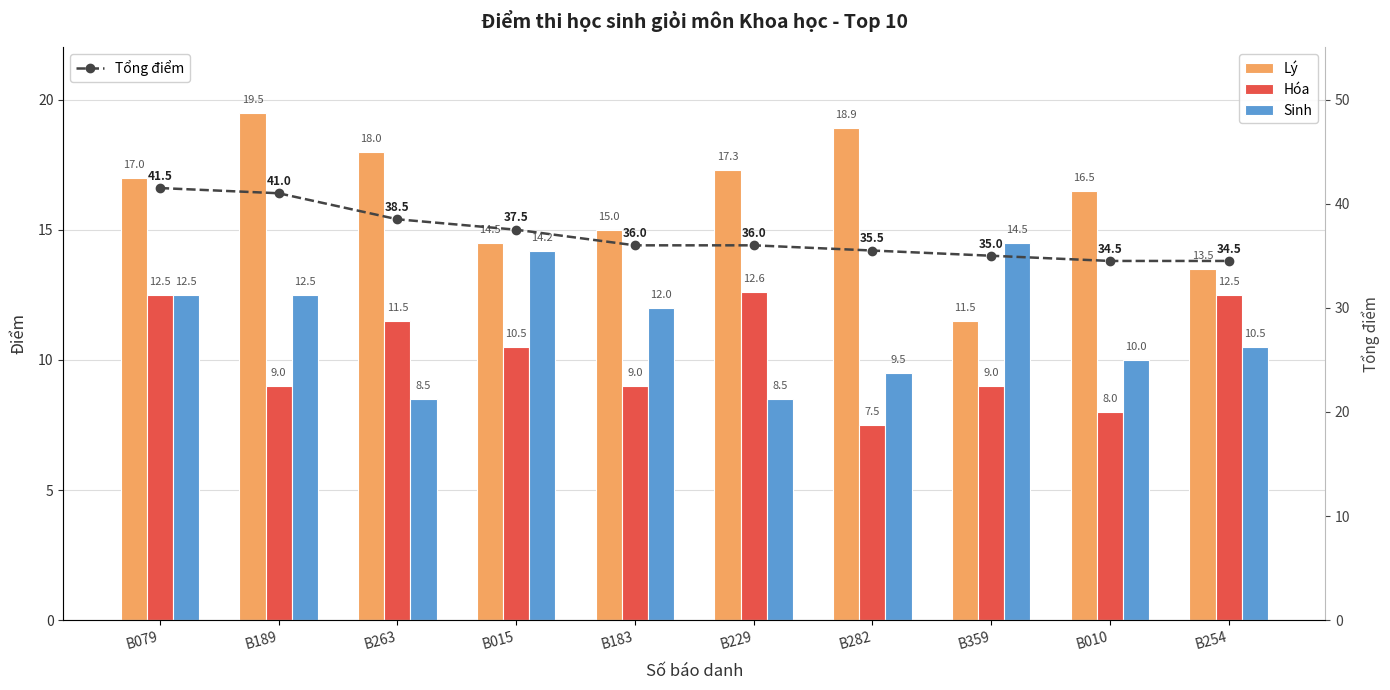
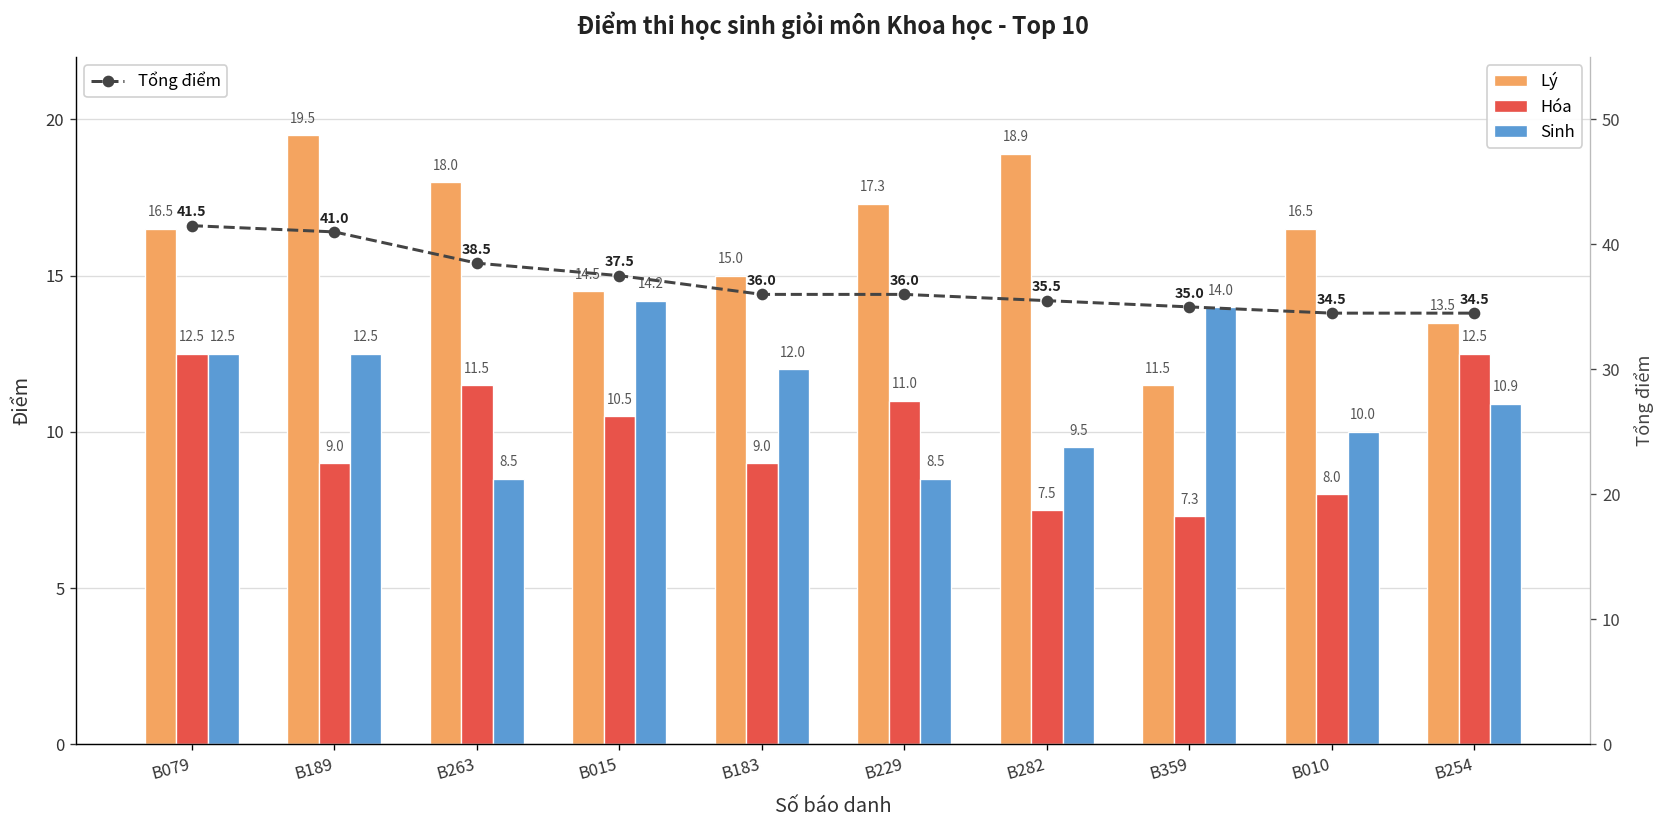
  {
    "Lý": {
-     "B079": 17.0,
+     "B079": 16.5,
      "B189": 19.5,
      "B263": 18.0,
      "B015": 14.5,
      "B183": 15.0,
      "B229": 17.3,
      "B282": 18.9,
      "B359": 11.5,
      "B010": 16.5,
      "B254": 13.5
    },
    "Hóa": {
      "B079": 12.5,
      "B189": 9.0,
      "B263": 11.5,
      "B015": 10.5,
      "B183": 9.0,
-     "B229": 12.6,
+     "B229": 11.0,
      "B282": 7.5,
-     "B359": 9.0,
+     "B359": 7.3,
      "B010": 8.0,
      "B254": 12.5
    },
    "Sinh": {
      "B079": 12.5,
      "B189": 12.5,
      "B263": 8.5,
      "B015": 14.2,
      "B183": 12.0,
      "B229": 8.5,
      "B282": 9.5,
-     "B359": 14.5,
+     "B359": 14.0,
      "B010": 10.0,
-     "B254": 10.5
+     "B254": 10.9
    },
    "Tổng điểm": {
      "B079": 41.5,
      "B189": 41.0,
      "B263": 38.5,
      "B015": 37.5,
      "B183": 36.0,
      "B229": 36.0,
      "B282": 35.5,
      "B359": 35.0,
      "B010": 34.5,
      "B254": 34.5
    }
  }
